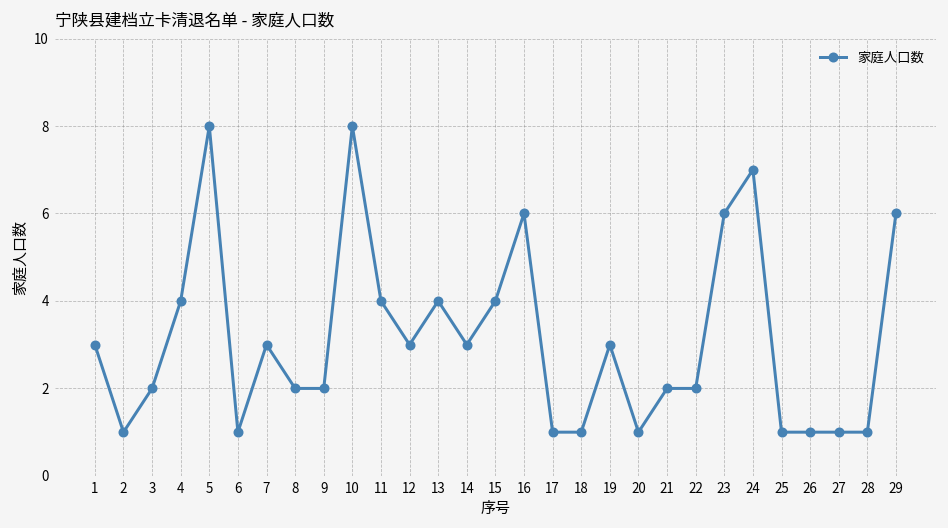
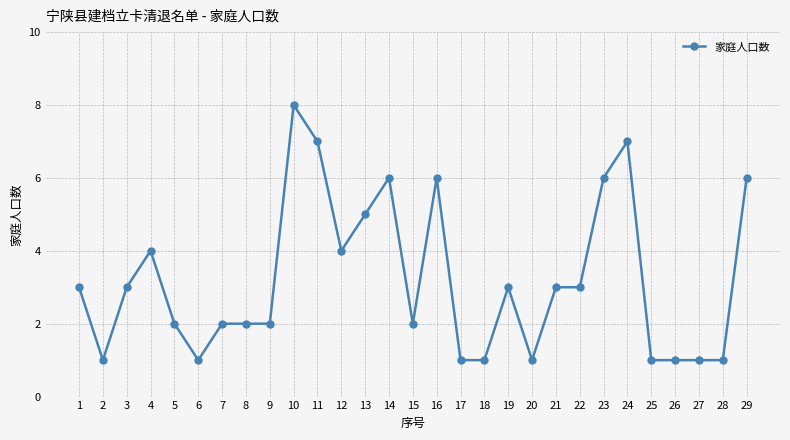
  {
    "1": 3,
    "2": 1,
-   "3": 2,
+   "3": 3,
    "4": 4,
-   "5": 8,
+   "5": 2,
    "6": 1,
-   "7": 3,
+   "7": 2,
    "8": 2,
    "9": 2,
    "10": 8,
-   "11": 4,
-   "12": 3,
-   "13": 4,
-   "14": 3,
-   "15": 4,
+   "11": 7,
+   "12": 4,
+   "13": 5,
+   "14": 6,
+   "15": 2,
    "16": 6,
    "17": 1,
    "18": 1,
    "19": 3,
    "20": 1,
-   "21": 2,
-   "22": 2,
+   "21": 3,
+   "22": 3,
    "23": 6,
    "24": 7,
    "25": 1,
    "26": 1,
    "27": 1,
    "28": 1,
    "29": 6
  }
